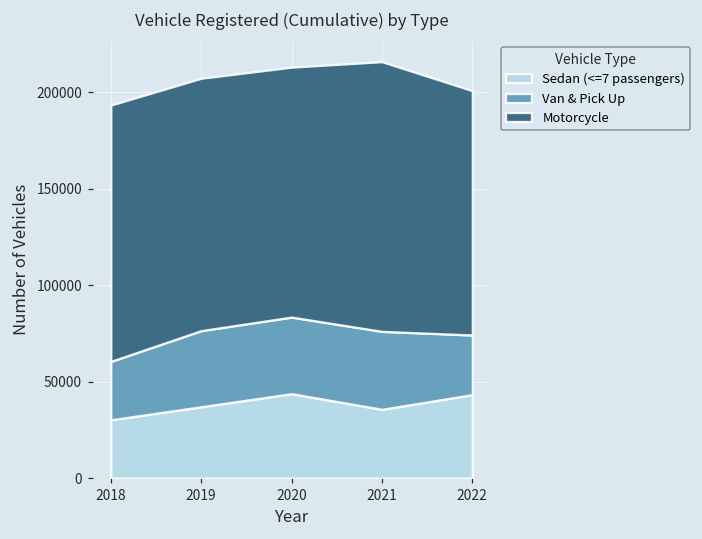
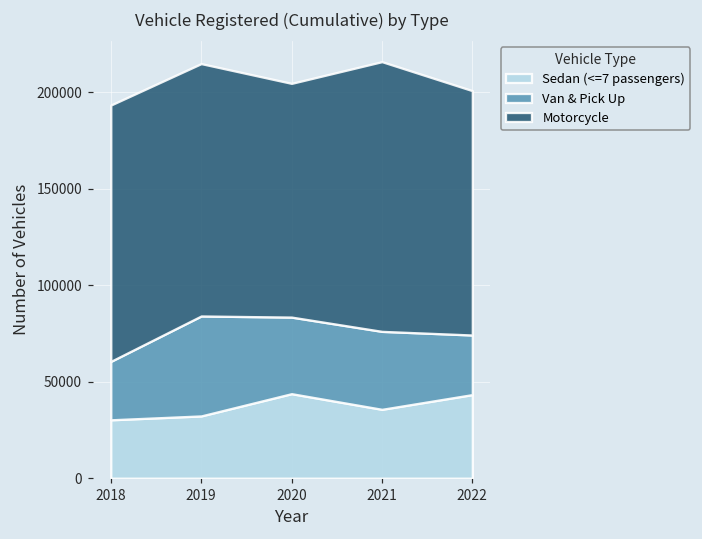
  {
    "Sedan (<=7 passengers)": {
      "2018": 30000,
-     "2019": 37000,
+     "2019": 32000,
      "2020": 44000,
      "2021": 36000,
      "2022": 43000
    },
    "Van & Pick Up": {
      "2018": 30000,
-     "2019": 39000,
+     "2019": 52000,
      "2020": 40000,
      "2021": 40000,
      "2022": 31000
    },
    "Motorcycle": {
      "2018": 133000,
      "2019": 131000,
-     "2020": 129000,
+     "2020": 121000,
      "2021": 140000,
      "2022": 127000
    }
  }
